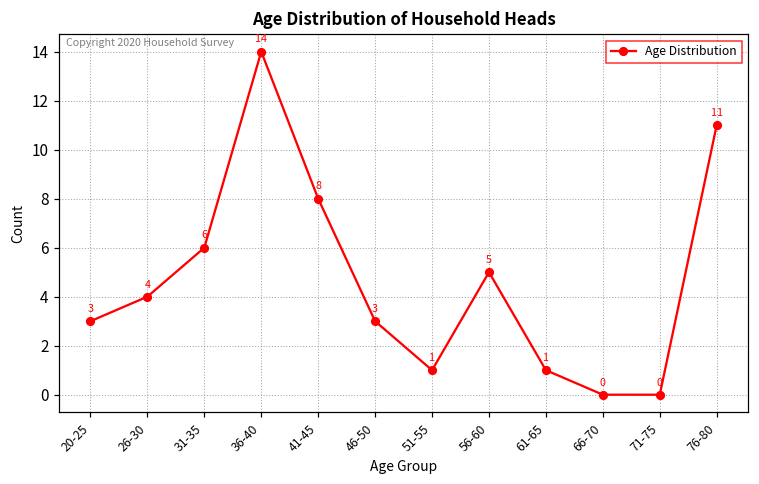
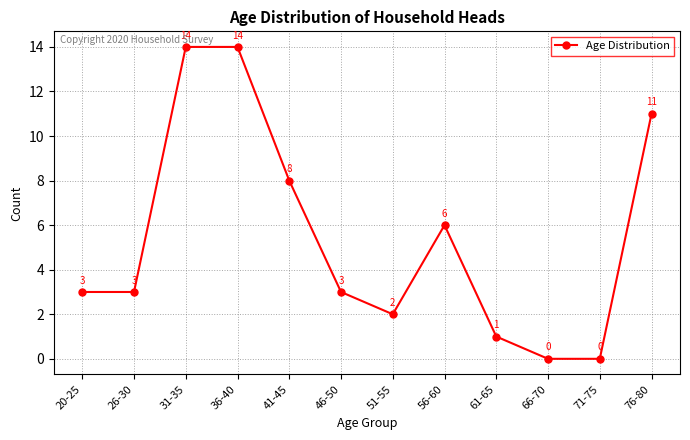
  {
    "20-25": 3,
-   "26-30": 4,
-   "31-35": 6,
+   "26-30": 3,
+   "31-35": 14,
    "36-40": 14,
    "41-45": 8,
    "46-50": 3,
-   "51-55": 1,
-   "56-60": 5,
+   "51-55": 2,
+   "56-60": 6,
    "61-65": 1,
    "66-70": 0,
    "71-75": 0,
    "76-80": 11
  }
